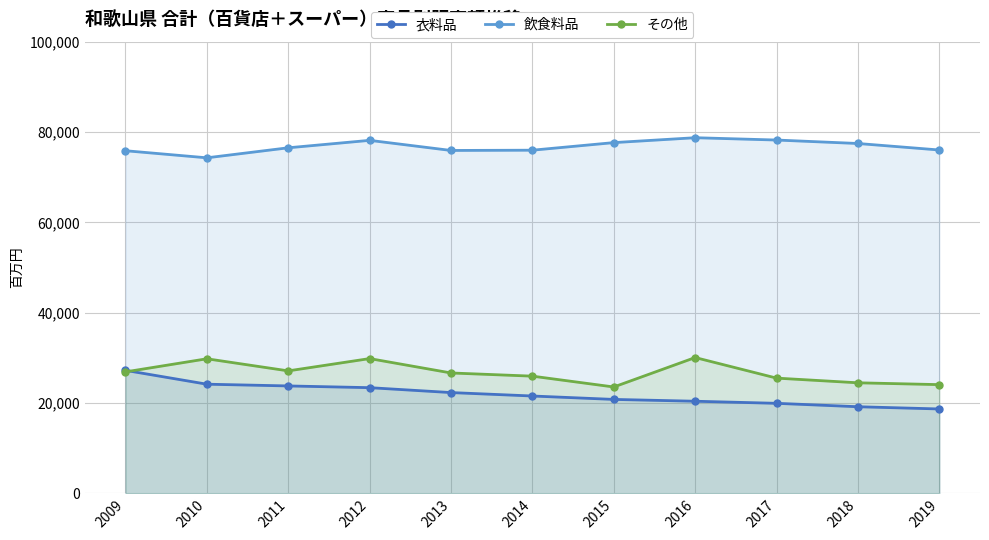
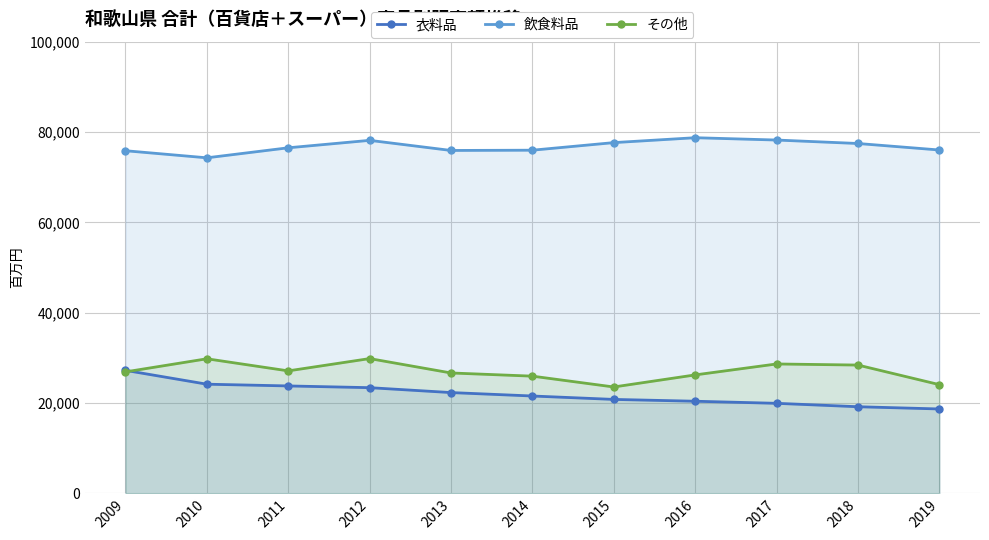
  {
    "その他": {
      "2010": "30,000",
      "2011": "27,000",
      "2012": "30,000",
      "2013": "27,000",
      "2014": "26,000",
      "2015": "24,000",
-     "2016": "30,000",
-     "2017": "26,000",
-     "2018": "24,000",
+     "2016": "26,000",
+     "2017": "29,000",
+     "2018": "28,000",
      "2019": "24,000"
    }
  }
